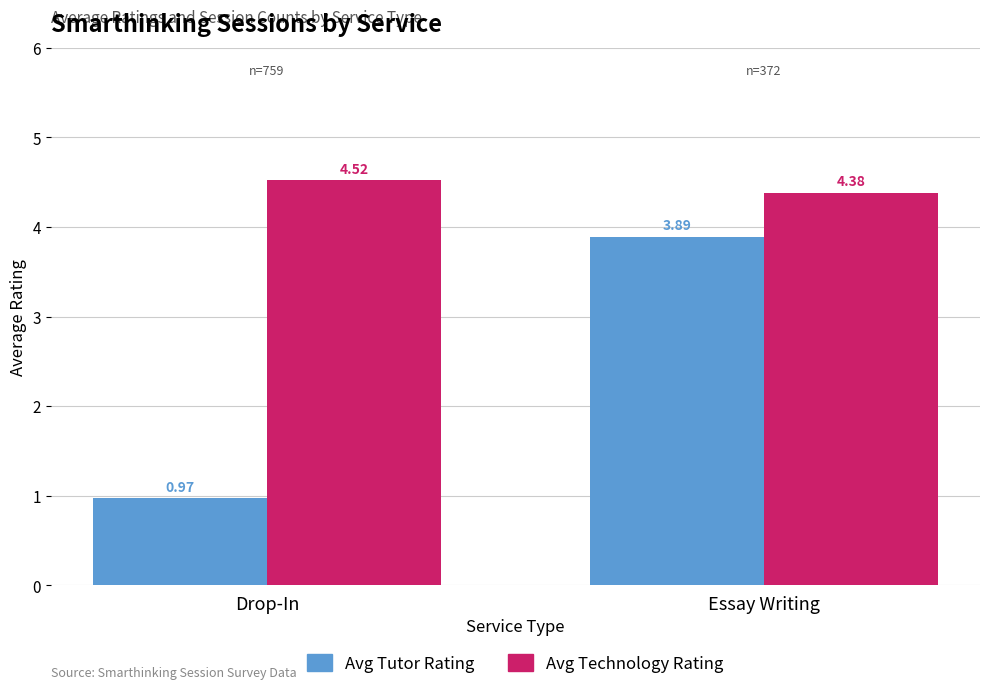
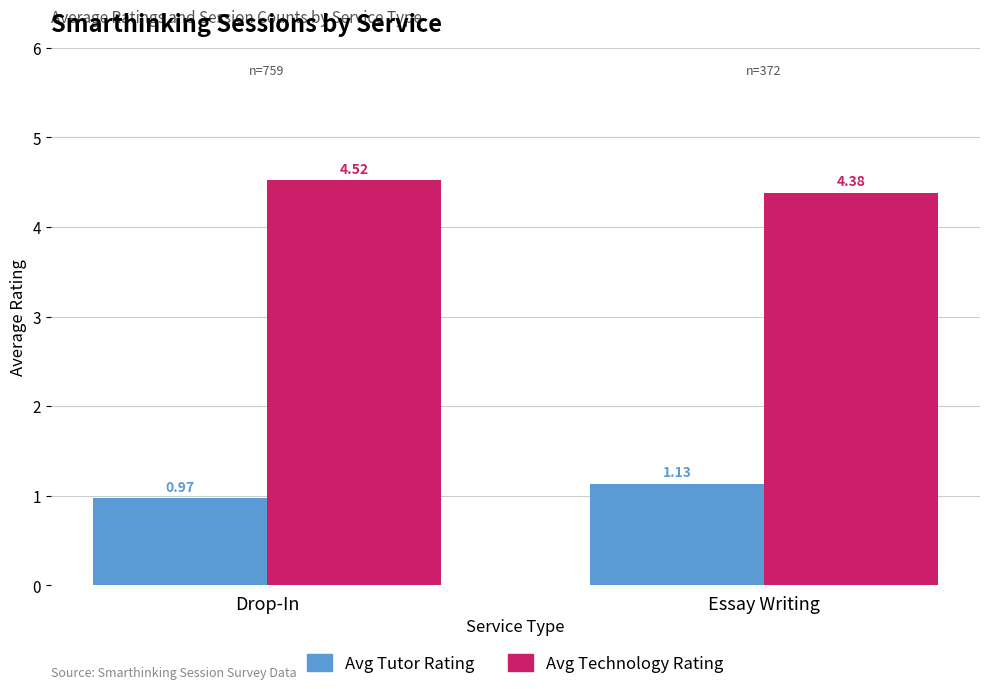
  {
    "Avg Tutor Rating": {
      "Drop-In": 0.97,
-     "Essay Writing": 3.89
+     "Essay Writing": 1.13
    },
    "Avg Technology Rating": {
      "Drop-In": 4.52,
      "Essay Writing": 4.38
    }
  }
